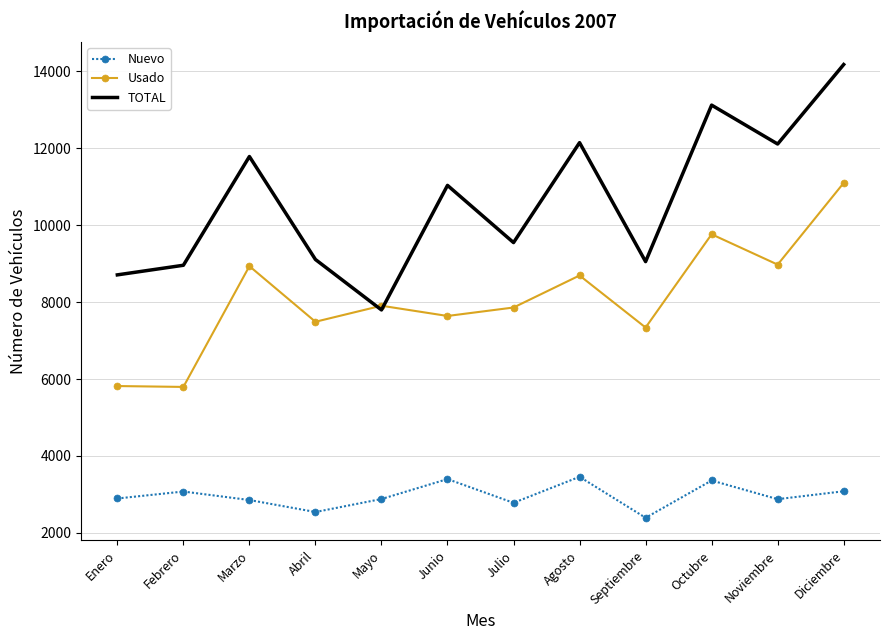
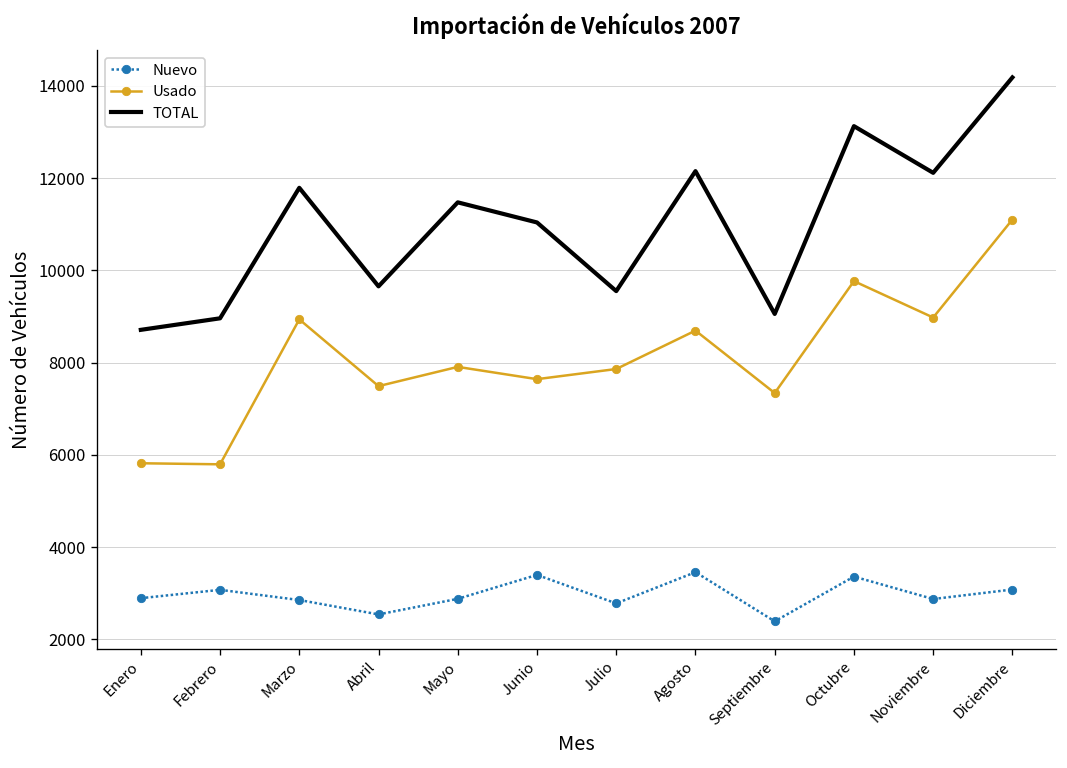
  {
    "Nuevo": {
      "Enero": 2900,
      "Febrero": 3100,
      "Marzo": 2900,
      "Abril": 2500,
      "Mayo": 2900,
      "Junio": 3400,
      "Julio": 2800,
      "Agosto": 3500,
      "Septiembre": 2400,
      "Octubre": 3400,
      "Noviembre": 2900,
      "Diciembre": 3100
    },
    "Usado": {
      "Enero": 5800,
      "Febrero": 5800,
      "Marzo": 8900,
      "Abril": 7500,
      "Mayo": 7900,
      "Junio": 7600,
      "Julio": 7900,
      "Agosto": 8700,
      "Septiembre": 7300,
      "Octubre": 9800,
      "Noviembre": 9000,
      "Diciembre": 11100
    },
    "TOTAL": {
      "Enero": 8700,
      "Febrero": 9000,
      "Marzo": 11800,
-     "Abril": 9100,
-     "Mayo": 7800,
+     "Abril": 9700,
+     "Mayo": 11500,
      "Junio": 11000,
      "Julio": 9500,
      "Agosto": 12100,
      "Septiembre": 9100,
      "Octubre": 13100,
      "Noviembre": 12100,
      "Diciembre": 14200
    }
  }
